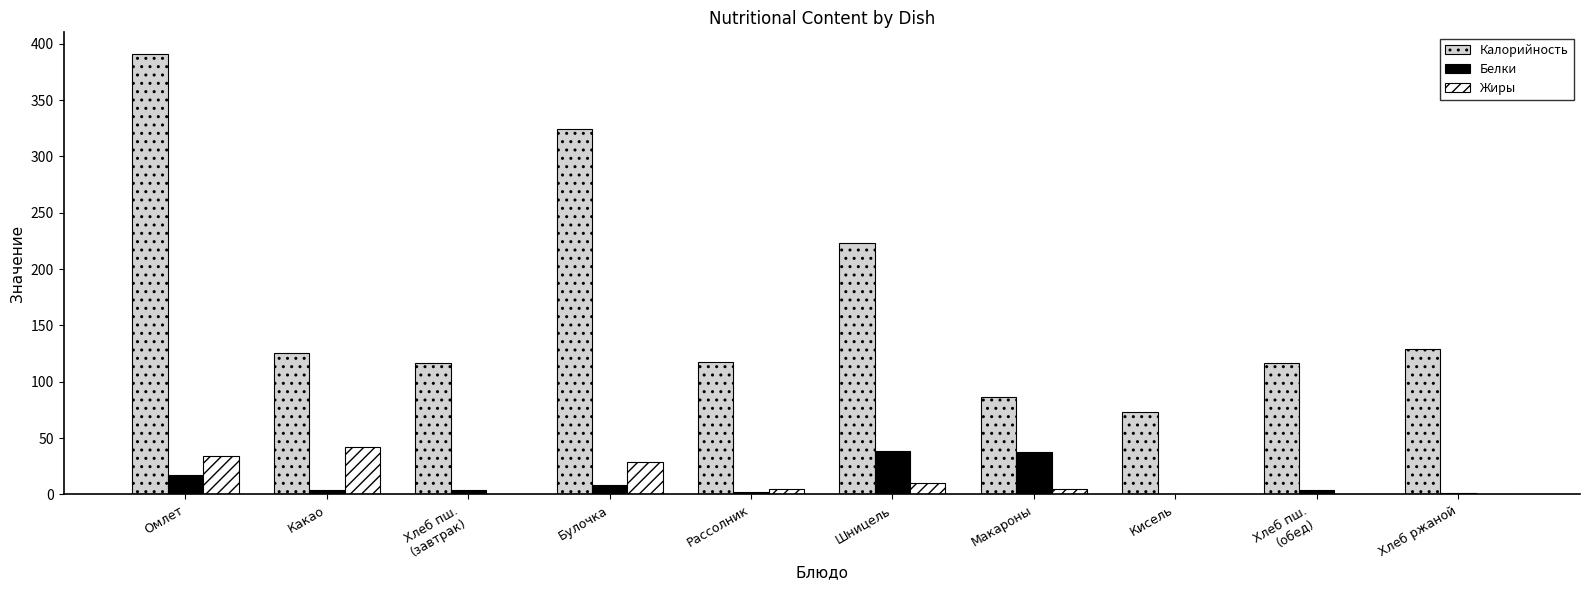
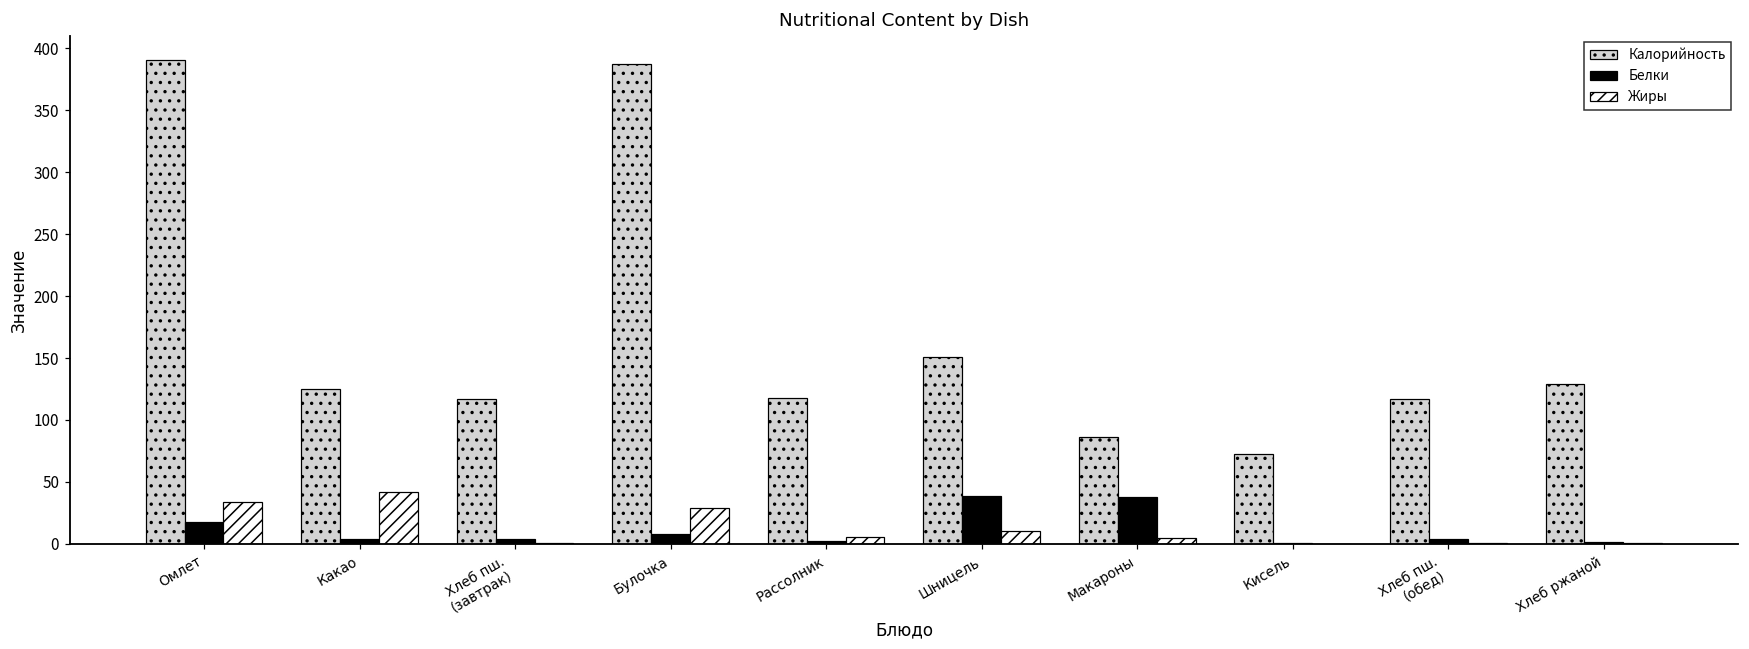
  {
    "Калорийность": {
      "Омлет": 391,
      "Какао": 125,
      "Хлеб пш. (завтрак)": 117,
-     "Булочка": 324,
+     "Булочка": 387,
      "Рассолник": 118,
-     "Шницель": 223,
+     "Шницель": 151,
      "Макароны": 86,
      "Кисель": 73,
      "Хлеб пш. (обед)": 117,
      "Хлеб ржаной": 129
    },
    "Белки": {
      "Омлет": 18,
      "Какао": 4,
      "Хлеб пш. (завтрак)": 4,
      "Булочка": 8,
      "Шницель": 39,
      "Макароны": 38,
      "Хлеб пш. (обед)": 4
    },
    "Жиры": {
      "Омлет": 34,
      "Какао": 42,
      "Булочка": 29,
      "Рассолник": 5,
      "Шницель": 10,
      "Макароны": 5
    }
  }
